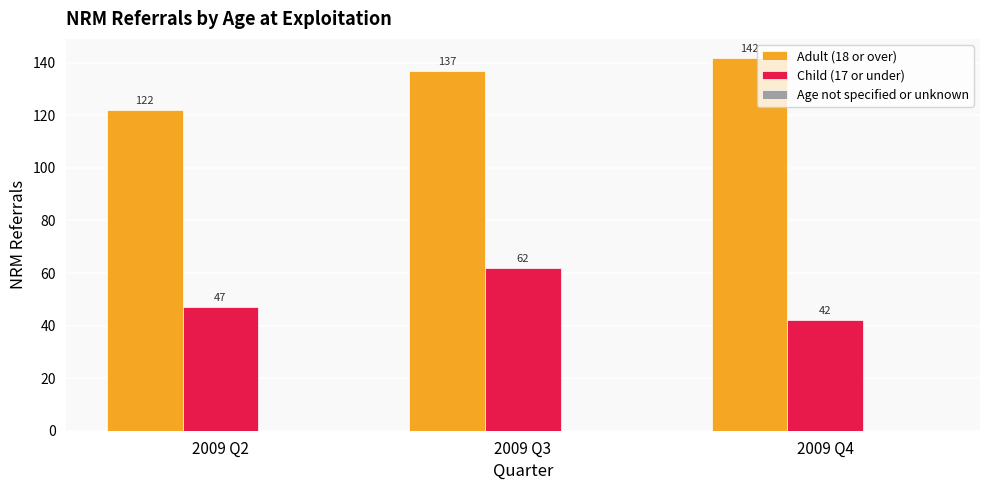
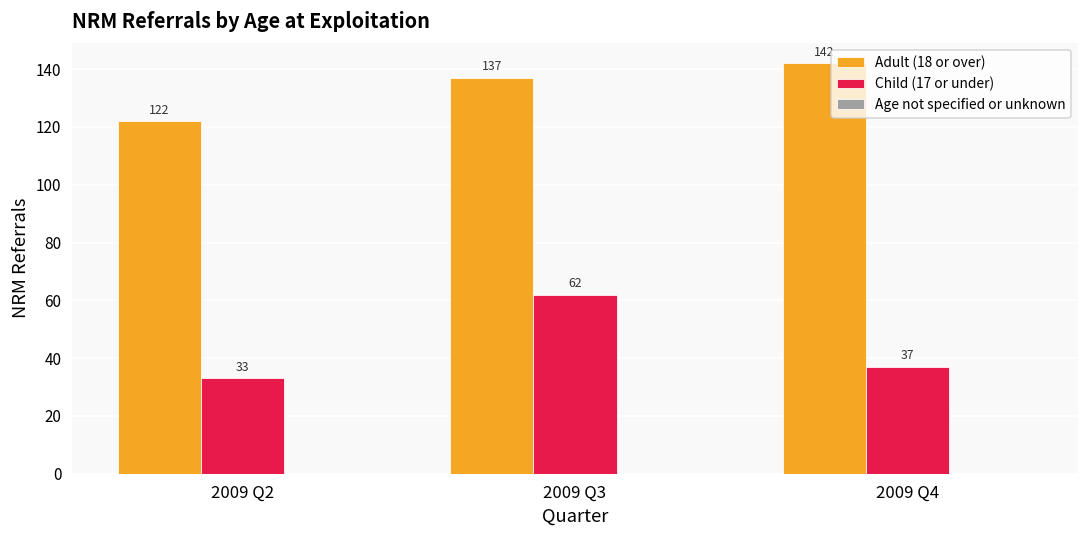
  {
    "Adult (18 or over)": {
      "2009 Q2": 122,
      "2009 Q3": 137
    },
    "Child (17 or under)": {
-     "2009 Q2": 47,
+     "2009 Q2": 33,
      "2009 Q3": 62,
-     "2009 Q4": 42
+     "2009 Q4": 37
    },
    "Age not specified or unknown": {
      "2009 Q2": 0,
      "2009 Q3": 0,
      "2009 Q4": 0
    }
  }
